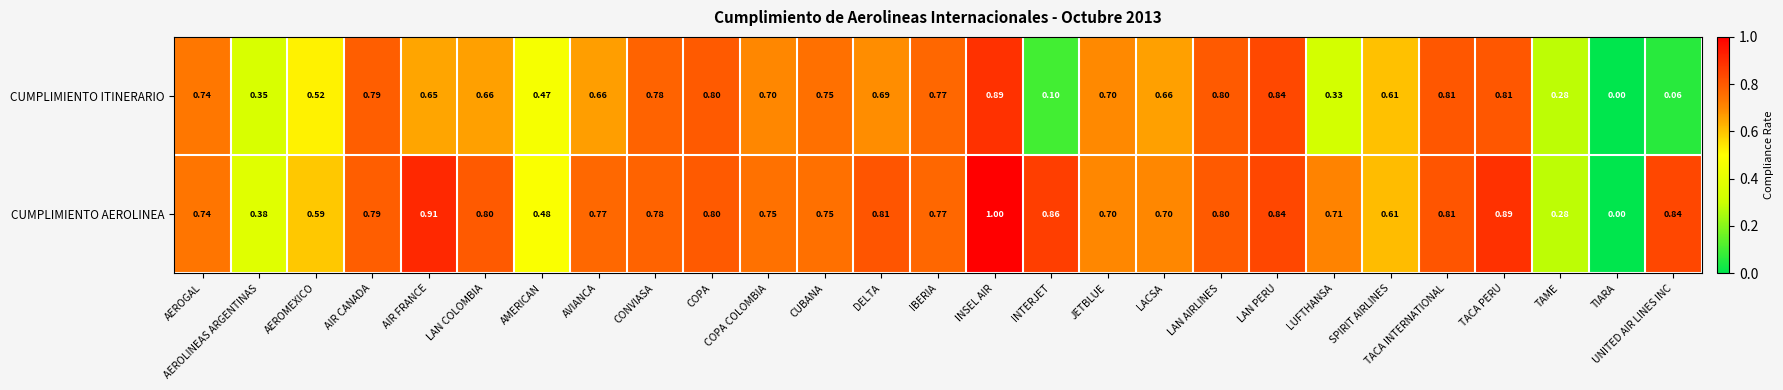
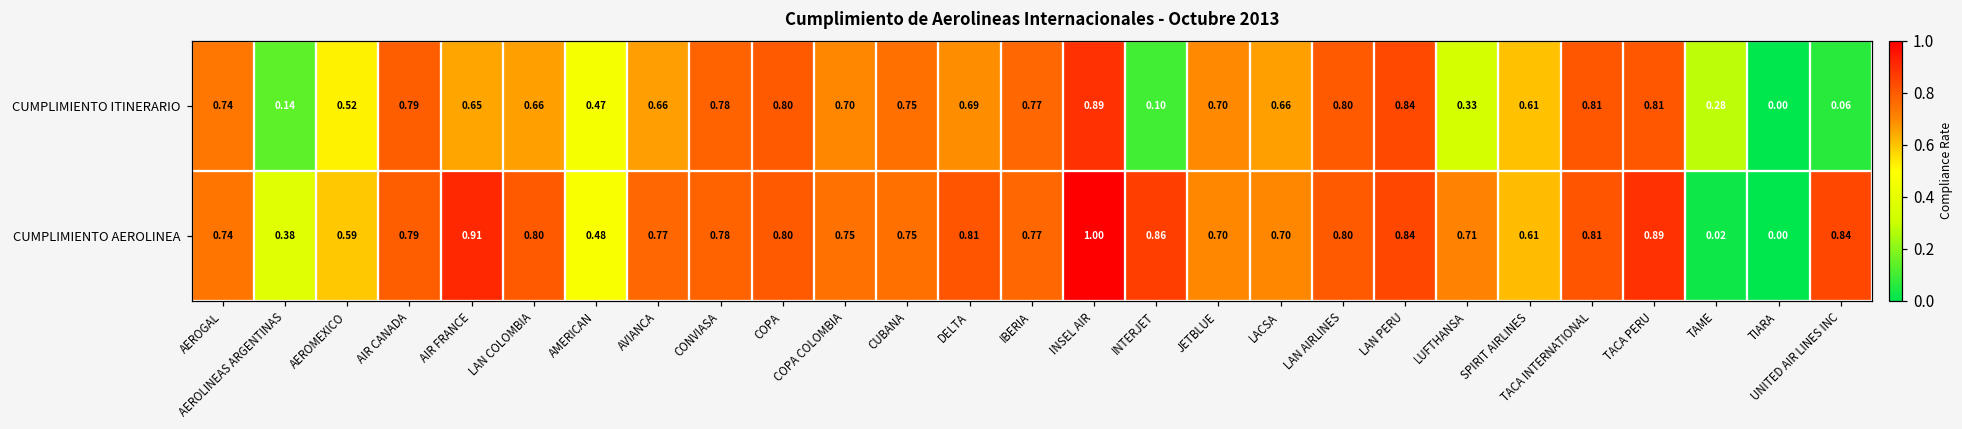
  {
    "CUMPLIMIENTO ITINERARIO": {
      "AEROGAL": 0.74,
-     "AEROLINEAS ARGENTINAS": 0.35,
+     "AEROLINEAS ARGENTINAS": 0.14,
      "AEROMEXICO": 0.52,
      "AIR CANADA": 0.79,
      "AIR FRANCE": 0.65,
      "LAN COLOMBIA": 0.66,
      "AMERICAN": 0.47,
      "AVIANCA": 0.66,
      "CONVIASA": 0.78,
      "COPA": 0.80,
      "COPA COLOMBIA": 0.70,
      "CUBANA": 0.75,
      "DELTA": 0.69,
      "IBERIA": 0.77,
      "INSEL AIR": 0.89,
      "INTERJET": 0.10,
      "JETBLUE": 0.70,
      "LACSA": 0.66,
      "LAN AIRLINES": 0.80,
      "LAN PERU": 0.84,
      "LUFTHANSA": 0.33,
      "SPIRIT AIRLINES": 0.61,
      "TACA INTERNATIONAL": 0.81,
      "TACA PERU": 0.81,
      "TAME": 0.28,
      "TIARA": 0.00,
      "UNITED AIR LINES INC": 0.06
    },
    "CUMPLIMIENTO AEROLINEA": {
      "AEROGAL": 0.74,
      "AEROLINEAS ARGENTINAS": 0.38,
      "AEROMEXICO": 0.59,
      "AIR CANADA": 0.79,
      "AIR FRANCE": 0.91,
      "LAN COLOMBIA": 0.80,
      "AMERICAN": 0.48,
      "AVIANCA": 0.77,
      "CONVIASA": 0.78,
      "COPA": 0.80,
      "COPA COLOMBIA": 0.75,
      "CUBANA": 0.75,
      "DELTA": 0.81,
      "IBERIA": 0.77,
      "INSEL AIR": 1.00,
      "INTERJET": 0.86,
      "JETBLUE": 0.70,
      "LACSA": 0.70,
      "LAN AIRLINES": 0.80,
      "LAN PERU": 0.84,
      "LUFTHANSA": 0.71,
      "SPIRIT AIRLINES": 0.61,
      "TACA INTERNATIONAL": 0.81,
      "TACA PERU": 0.89,
-     "TAME": 0.28,
+     "TAME": 0.02,
      "TIARA": 0.00,
      "UNITED AIR LINES INC": 0.84
    }
  }
